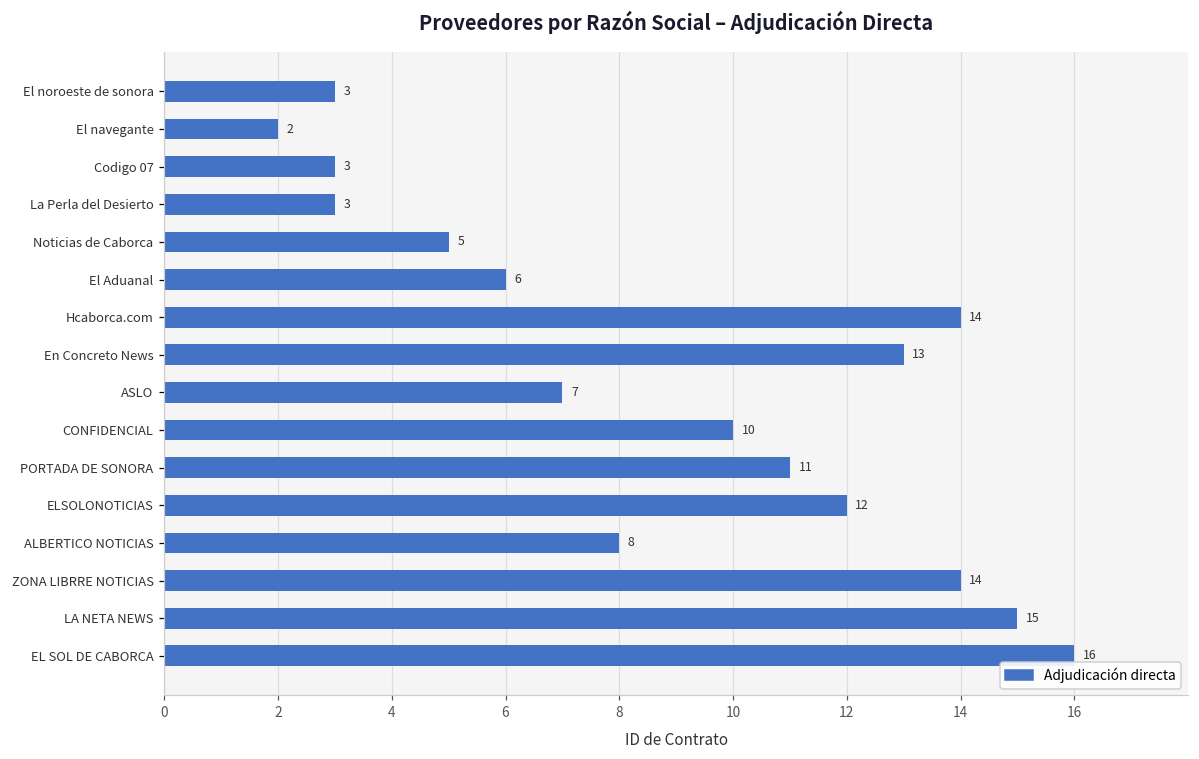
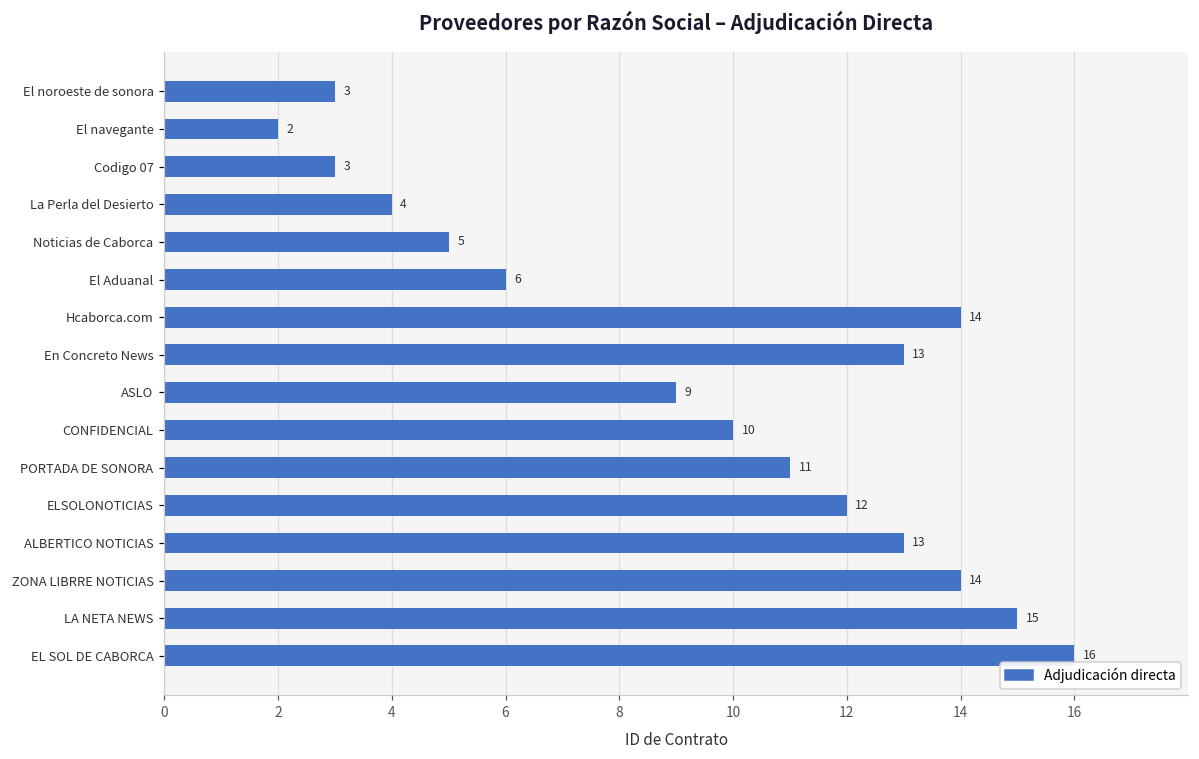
  {
    "El noroeste de sonora": 3,
    "El navegante": 2,
    "Codigo 07": 3,
-   "La Perla del Desierto": 3,
+   "La Perla del Desierto": 4,
    "Noticias de Caborca": 5,
    "El Aduanal": 6,
    "Hcaborca.com": 14,
    "En Concreto News": 13,
-   "ASLO": 7,
+   "ASLO": 9,
    "CONFIDENCIAL": 10,
    "PORTADA DE SONORA": 11,
    "ELSOLONOTICIAS": 12,
-   "ALBERTICO NOTICIAS": 8,
+   "ALBERTICO NOTICIAS": 13,
    "ZONA LIBRRE NOTICIAS": 14,
    "LA NETA NEWS": 15,
    "EL SOL DE CABORCA": 16
  }
